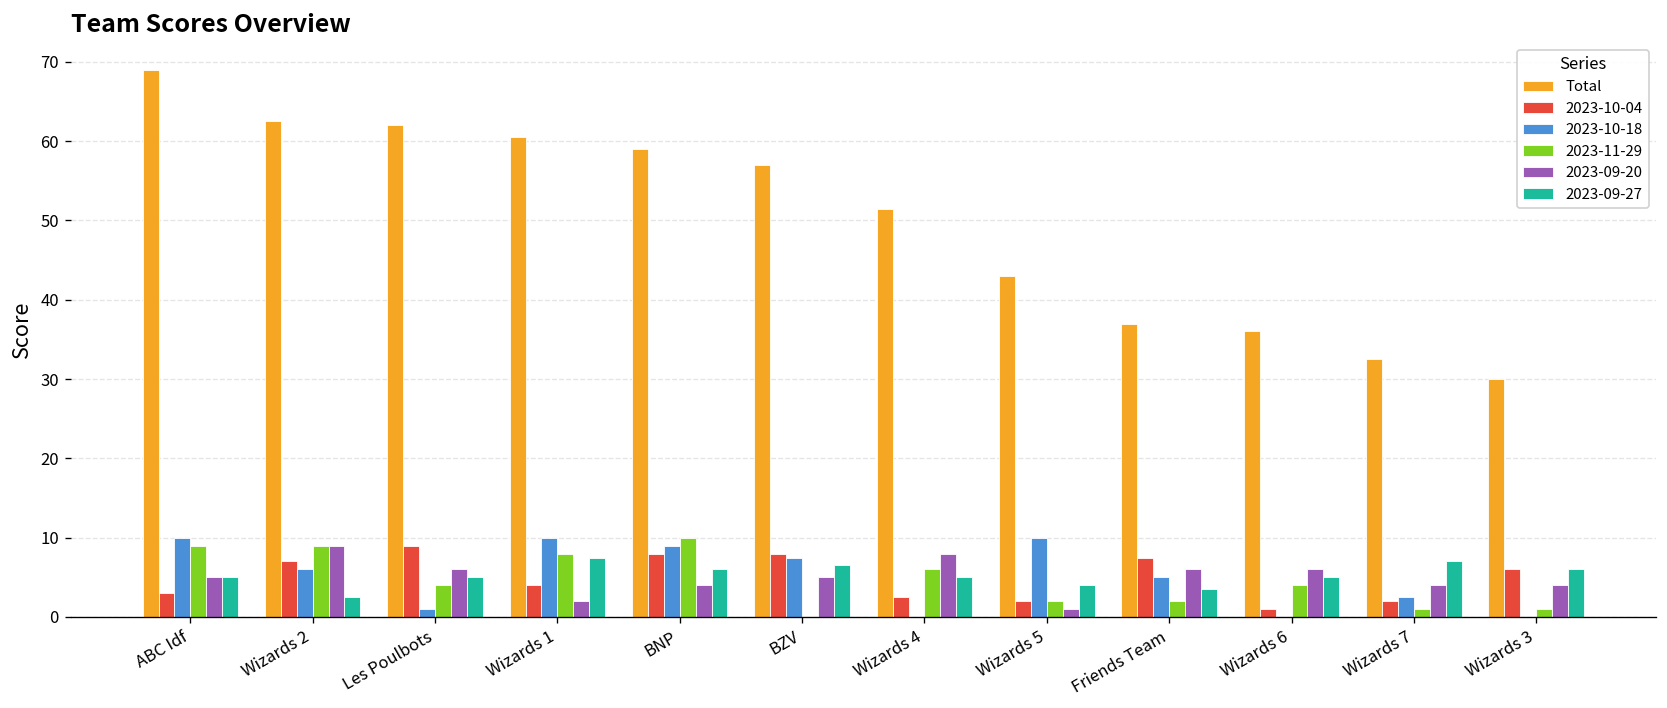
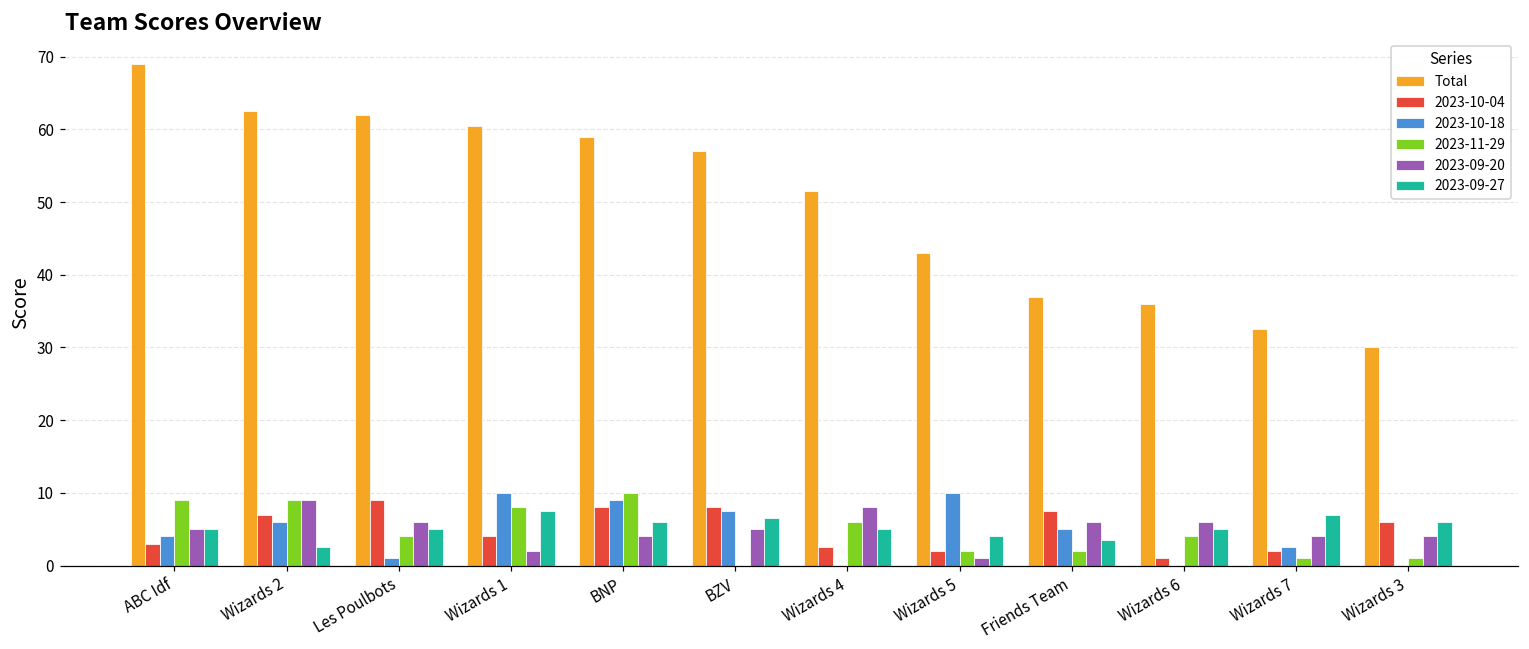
  {
    "Total": {
      "ABC Idf": 69,
      "Wizards 2": 63,
      "Les Poulbots": 62,
      "Wizards 1": 61,
      "BNP": 59,
      "BZV": 57,
      "Wizards 4": 52,
      "Wizards 5": 43,
      "Friends Team": 37,
      "Wizards 6": 36,
      "Wizards 7": 33,
      "Wizards 3": 30
    },
    "2023-10-04": {
      "ABC Idf": 3,
      "Wizards 2": 7,
      "Les Poulbots": 9,
      "Wizards 1": 4,
      "BNP": 8,
      "BZV": 8,
      "Wizards 4": 3,
      "Wizards 5": 2,
      "Friends Team": 8,
      "Wizards 6": 1,
      "Wizards 7": 2,
      "Wizards 3": 6
    },
    "2023-10-18": {
-     "ABC Idf": 10,
+     "ABC Idf": 4,
      "Wizards 2": 6,
      "Les Poulbots": 1,
      "Wizards 1": 10,
      "BNP": 9,
      "BZV": 8,
      "Wizards 4": 0,
      "Wizards 5": 10,
      "Friends Team": 5,
      "Wizards 6": 0,
      "Wizards 7": 3,
      "Wizards 3": 0
    },
    "2023-11-29": {
      "ABC Idf": 9,
      "Wizards 2": 9,
      "Les Poulbots": 4,
      "Wizards 1": 8,
      "BNP": 10,
      "BZV": 0,
      "Wizards 4": 6,
      "Wizards 5": 2,
      "Friends Team": 2,
      "Wizards 6": 4,
      "Wizards 7": 1,
      "Wizards 3": 1
    },
    "2023-09-20": {
      "ABC Idf": 5,
      "Wizards 2": 9,
      "Les Poulbots": 6,
      "Wizards 1": 2,
      "BNP": 4,
      "BZV": 5,
      "Wizards 4": 8,
      "Wizards 5": 1,
      "Friends Team": 6,
      "Wizards 6": 6,
      "Wizards 7": 4,
      "Wizards 3": 4
    },
    "2023-09-27": {
      "ABC Idf": 5,
      "Wizards 2": 3,
      "Les Poulbots": 5,
      "Wizards 1": 8,
      "BNP": 6,
      "BZV": 7,
      "Wizards 4": 5,
      "Wizards 5": 4,
      "Friends Team": 4,
      "Wizards 6": 5,
      "Wizards 7": 7,
      "Wizards 3": 6
    }
  }
